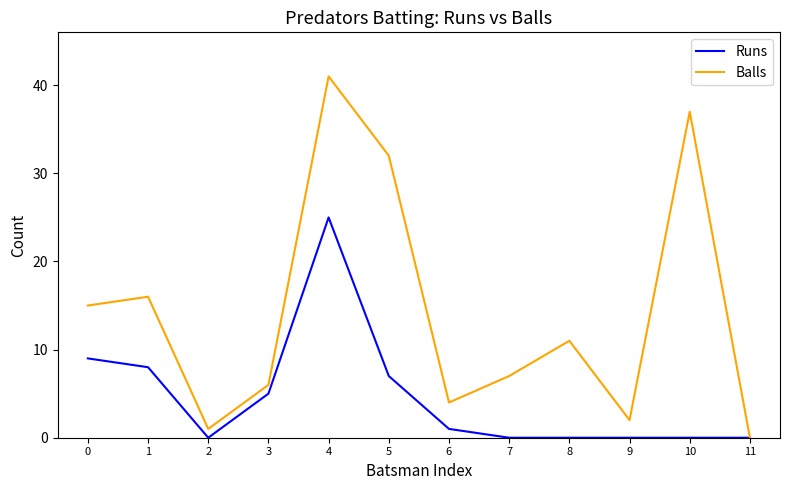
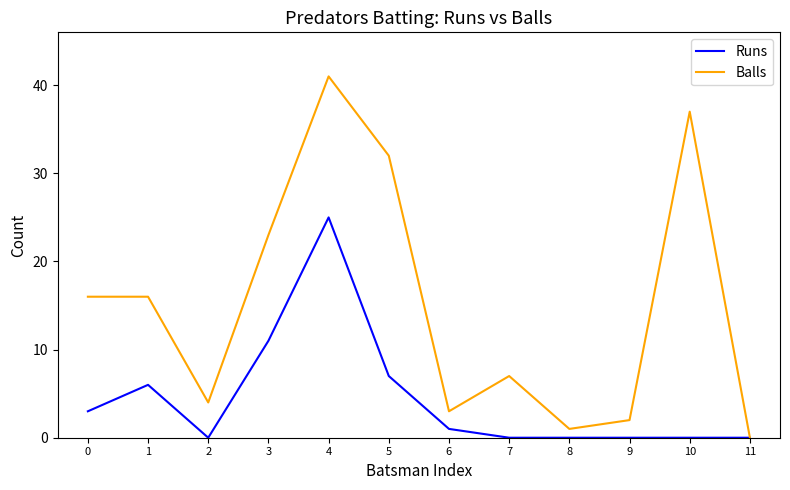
  {
    "Runs": {
-     "0": 9,
-     "1": 8,
+     "0": 3,
+     "1": 6,
      "2": 0,
-     "3": 5,
+     "3": 11,
      "4": 25,
      "5": 7,
      "6": 1,
      "7": 0,
      "8": 0,
      "9": 0,
      "10": 0
    },
    "Balls": {
-     "0": 15,
+     "0": 16,
      "1": 16,
-     "2": 1,
-     "3": 6,
+     "2": 4,
+     "3": 23,
      "4": 41,
      "5": 32,
-     "6": 4,
+     "6": 3,
      "7": 7,
-     "8": 11,
+     "8": 1,
      "9": 2,
      "10": 37
    }
  }
